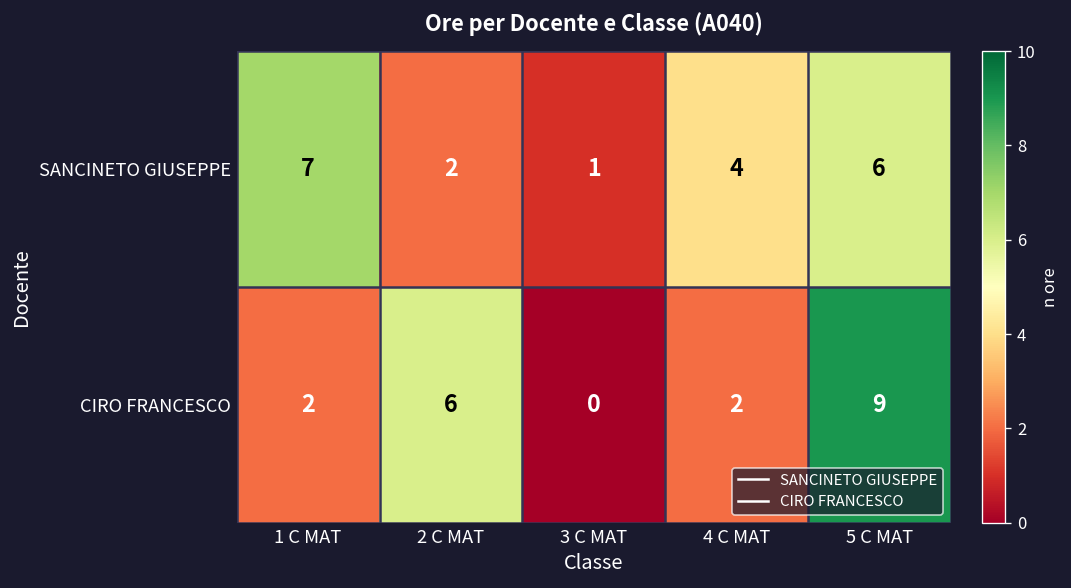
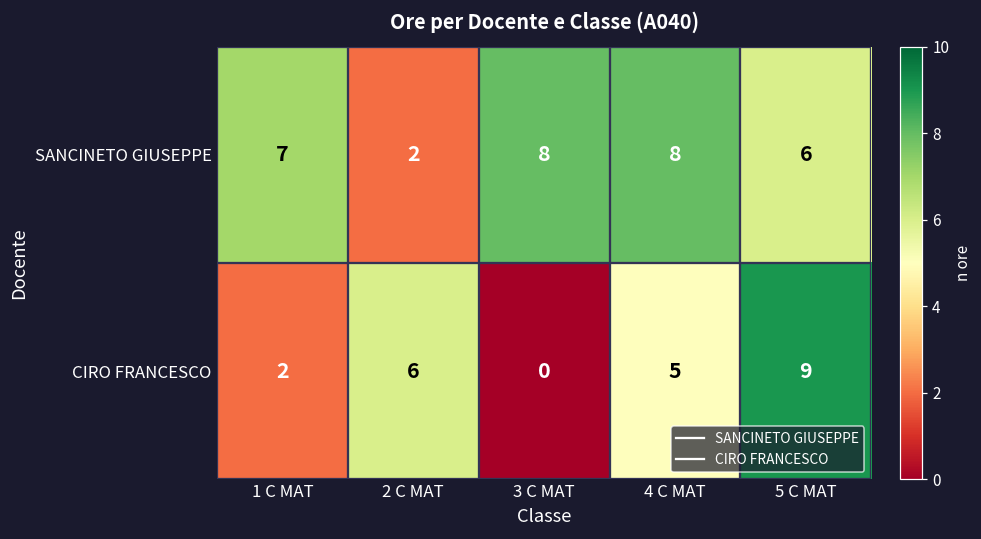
  {
    "SANCINETO GIUSEPPE": {
      "1 C MAT": 7,
      "2 C MAT": 2,
-     "3 C MAT": 1,
-     "4 C MAT": 4,
+     "3 C MAT": 8,
+     "4 C MAT": 8,
      "5 C MAT": 6
    },
    "CIRO FRANCESCO": {
      "1 C MAT": 2,
      "2 C MAT": 6,
      "3 C MAT": 0,
-     "4 C MAT": 2,
+     "4 C MAT": 5,
      "5 C MAT": 9
    }
  }
